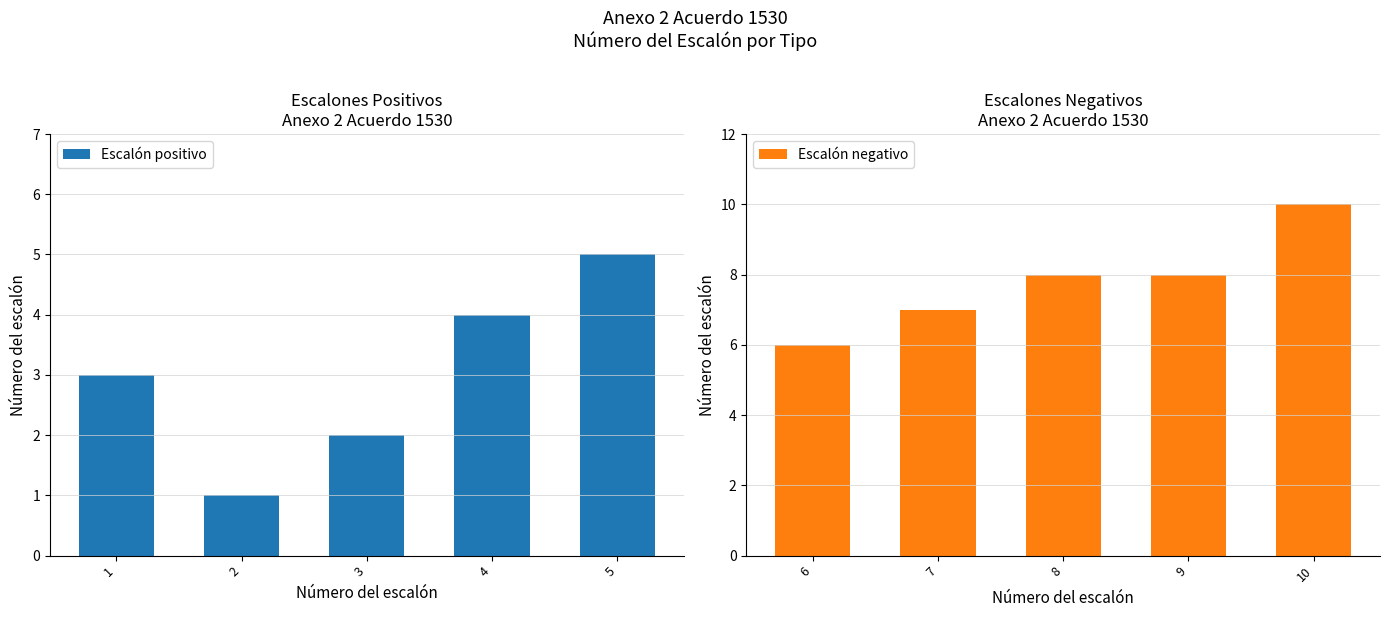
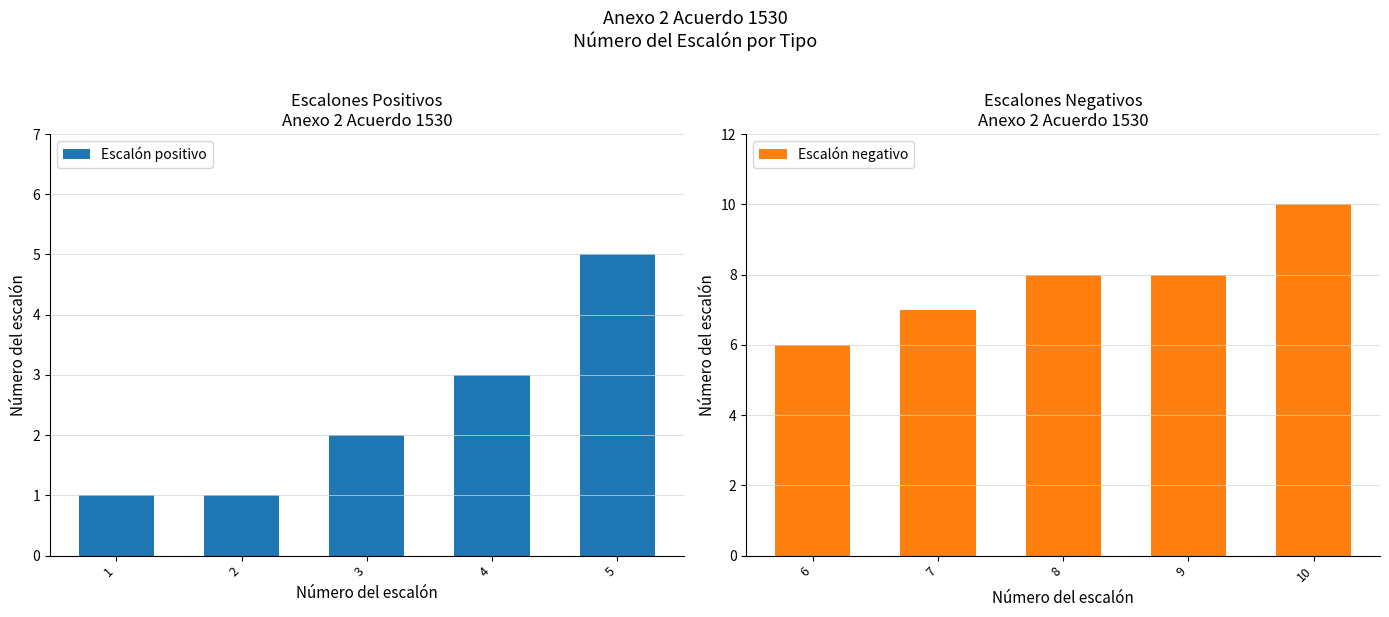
  {
    "Escalones Positivos Anexo 2 Acuerdo 1530": {
-     "1": 3,
+     "1": 1,
      "2": 1,
      "3": 2,
-     "4": 4,
+     "4": 3,
      "5": 5
    },
    "Escalones Negativos Anexo 2 Acuerdo 1530": {
      "6": 6.0,
      "7": 7.0,
      "8": 8.0,
      "9": 8.0,
      "10": 10.0
    }
  }
